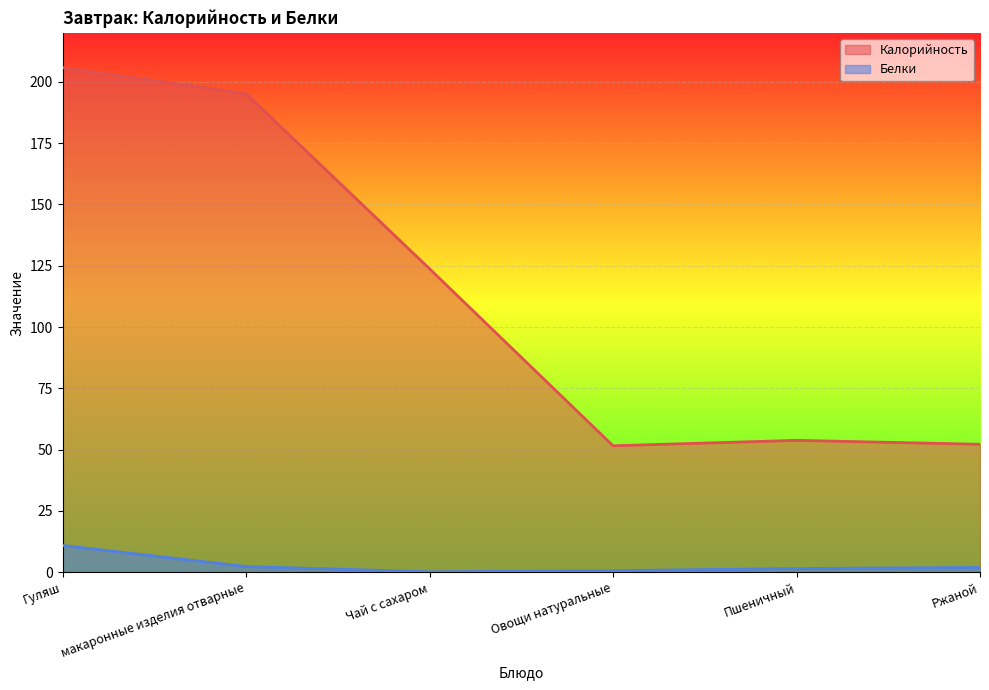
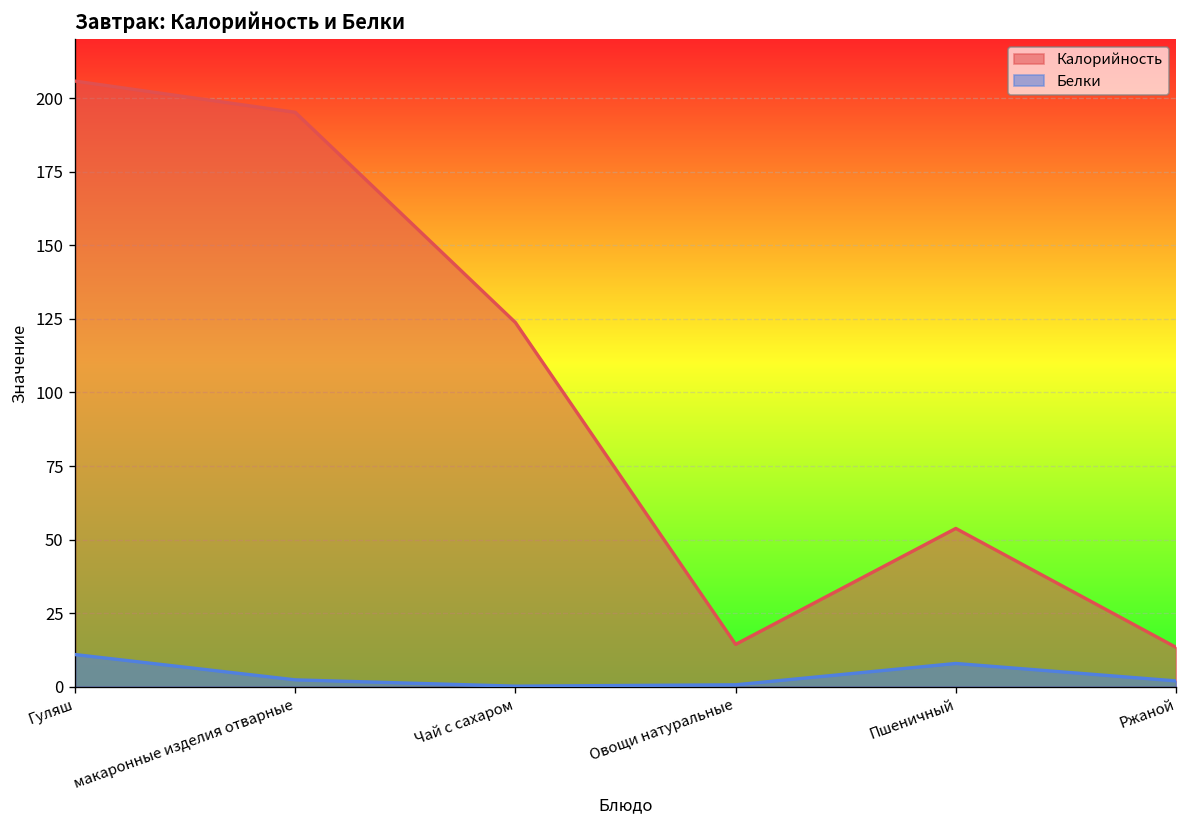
  {
    "Калорийность": {
      "Гуляш": 206,
      "макаронные изделия отварные": 195,
      "Чай с сахаром": 124,
-     "Овощи натуральные": 52,
+     "Овощи натуральные": 14,
      "Пшеничный": 54,
-     "Ржаной": 52
+     "Ржаной": 13
    },
    "Белки": {
      "Гуляш": 11,
      "макаронные изделия отварные": 2,
      "Чай с сахаром": 0,
      "Овощи натуральные": 1,
-     "Пшеничный": 2,
+     "Пшеничный": 8,
      "Ржаной": 2
    }
  }
